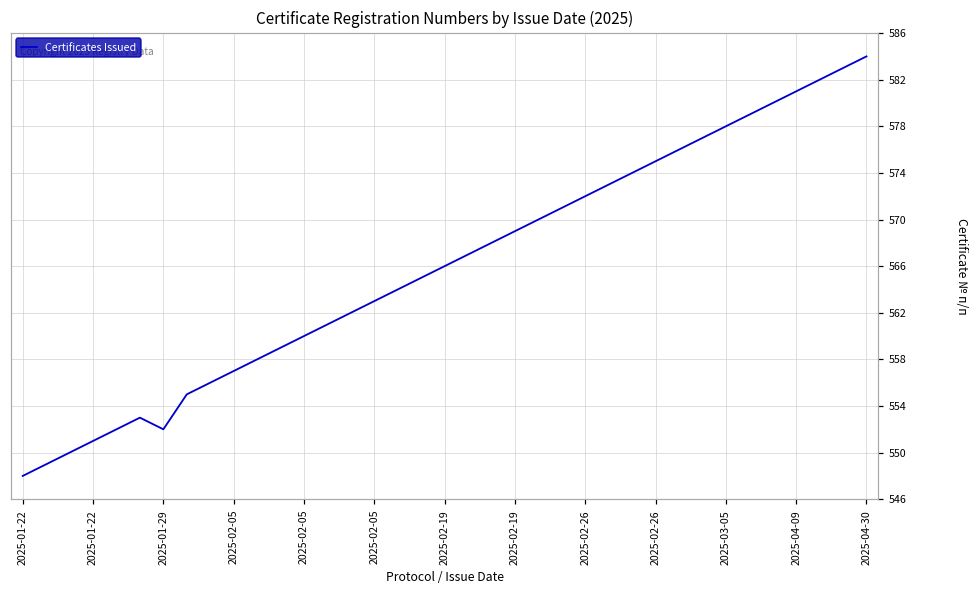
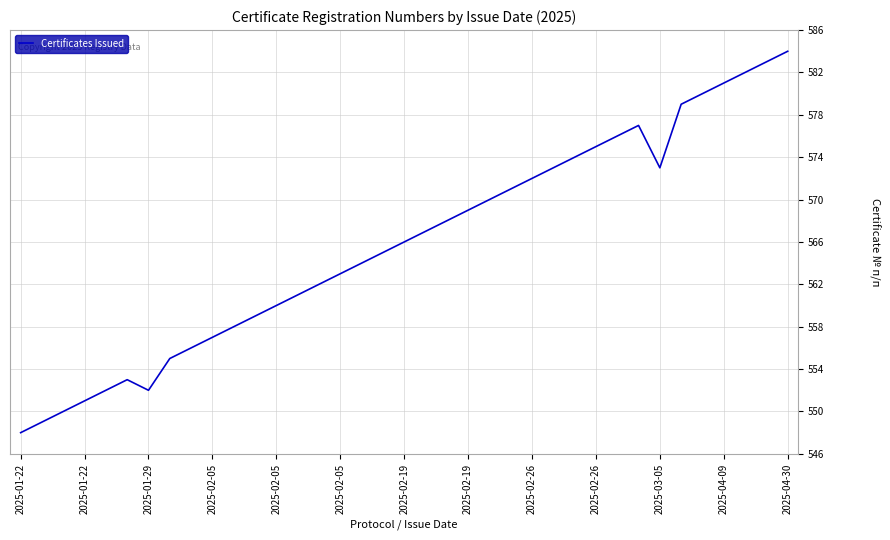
  {
    "2025-01-29": 552,
-   "2025-03-05": 578,
+   "2025-03-05": 573,
    "2025-04-09": 581,
    "2025-04-30": 584
  }
